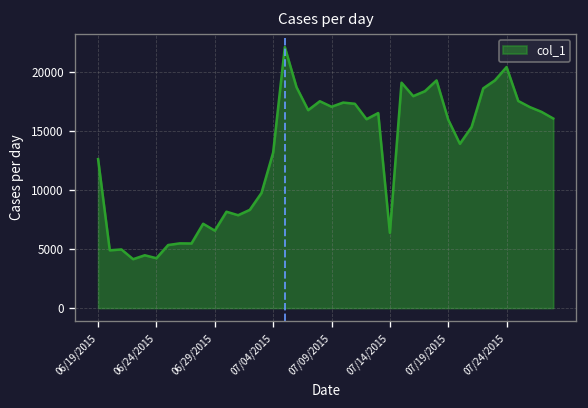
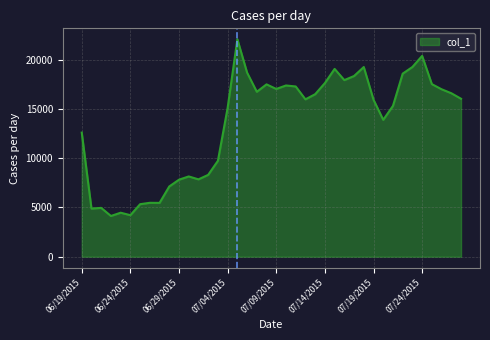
  {
    "06/19/2015": 13000,
    "06/24/2015": 4000,
-   "06/29/2015": 7000,
-   "07/04/2015": 13000,
+   "06/29/2015": 8000,
+   "07/04/2015": 15000,
    "07/09/2015": 17000,
-   "07/14/2015": 6000,
+   "07/14/2015": 18000,
    "07/19/2015": 16000,
    "07/24/2015": 20000
  }
